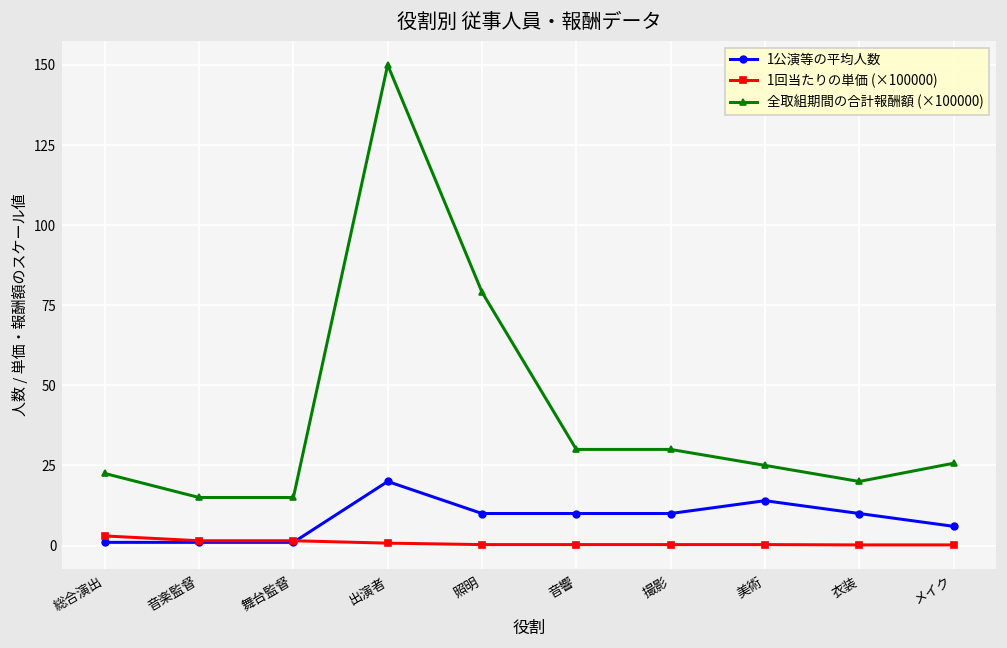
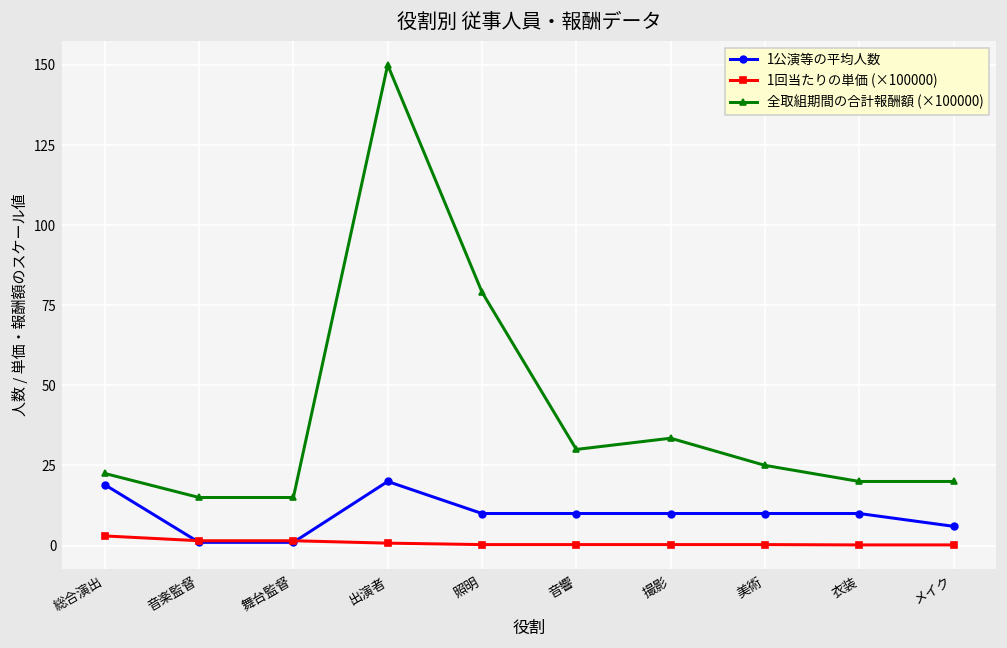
  {
    "1公演等の平均人数": {
-     "総合演出": 1,
+     "総合演出": 19,
      "出演者": 20,
      "照明": 10,
      "音響": 10,
      "撮影": 10,
-     "美術": 14,
+     "美術": 10,
      "衣装": 10,
      "メイク": 6
    },
    "1回当たりの単価 (×100000)": {
      "総合演出": 3,
      "出演者": 1,
      "照明": 0,
      "音響": 0,
      "撮影": 0,
      "美術": 0,
      "衣装": 0,
      "メイク": 0
    },
    "全取組期間の合計報酬額 (×100000)": {
      "総合演出": 23,
      "音楽監督": 15,
      "舞台監督": 15,
      "出演者": 150,
      "照明": 79,
      "音響": 30,
-     "撮影": 30,
+     "撮影": 33,
      "美術": 25,
      "衣装": 20,
-     "メイク": 26
+     "メイク": 20
    }
  }
